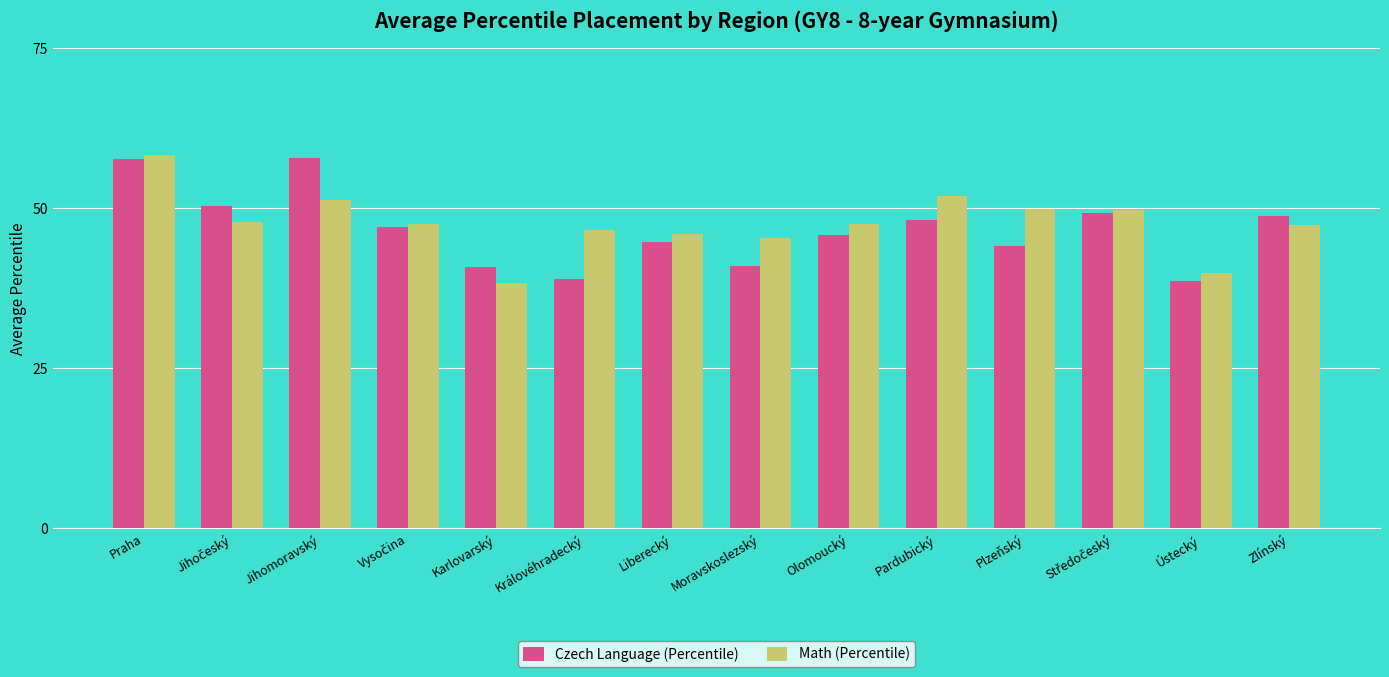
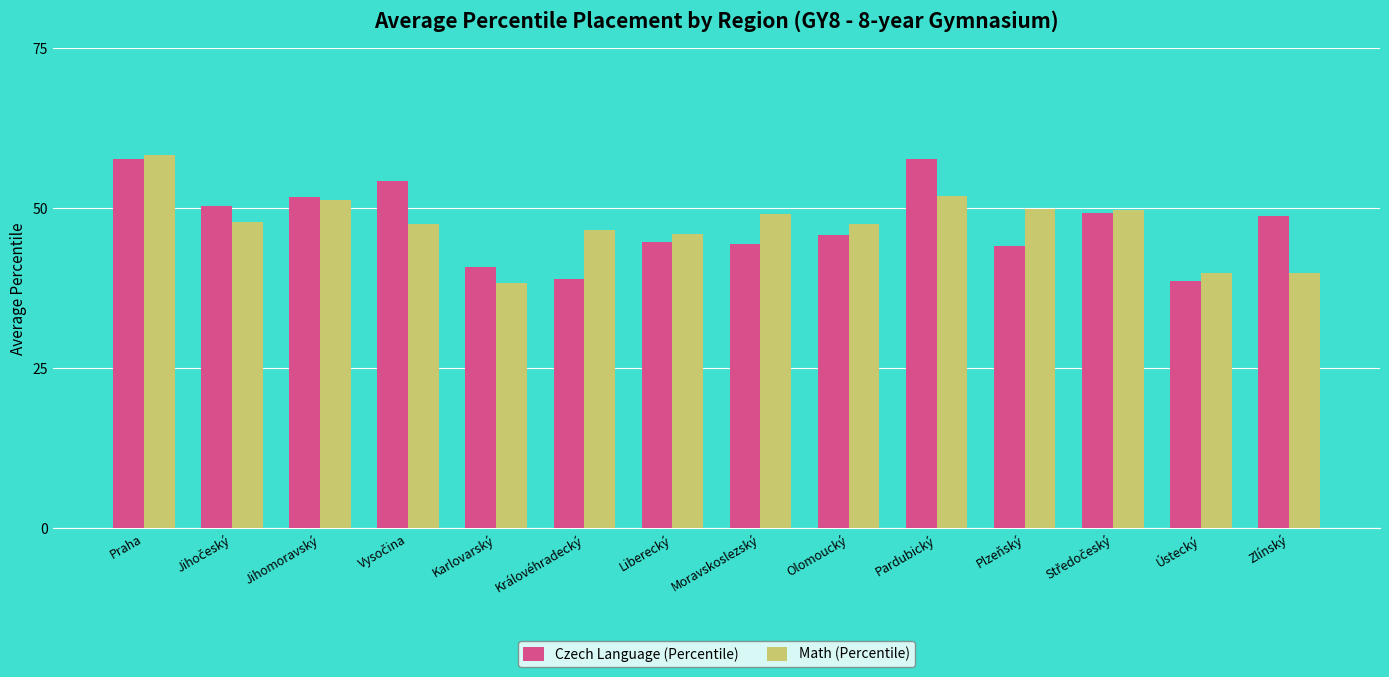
  {
    "Czech Language (Percentile)": {
      "Praha": 58,
      "Jihočeský": 50,
-     "Jihomoravský": 58,
-     "Vysočina": 47,
+     "Jihomoravský": 52,
+     "Vysočina": 54,
      "Karlovarský": 41,
      "Královéhradecký": 39,
      "Liberecký": 45,
-     "Moravskoslezský": 41,
+     "Moravskoslezský": 44,
      "Olomoucký": 46,
-     "Pardubický": 48,
+     "Pardubický": 58,
      "Plzeňský": 44,
      "Středočeský": 49,
      "Ústecký": 39,
      "Zlínský": 49
    },
    "Math (Percentile)": {
      "Praha": 58,
      "Jihočeský": 48,
      "Jihomoravský": 51,
      "Vysočina": 48,
      "Karlovarský": 38,
      "Královéhradecký": 47,
      "Liberecký": 46,
-     "Moravskoslezský": 45,
+     "Moravskoslezský": 49,
      "Olomoucký": 47,
      "Pardubický": 52,
      "Plzeňský": 50,
      "Středočeský": 50,
      "Ústecký": 40,
-     "Zlínský": 47
+     "Zlínský": 40
    }
  }
